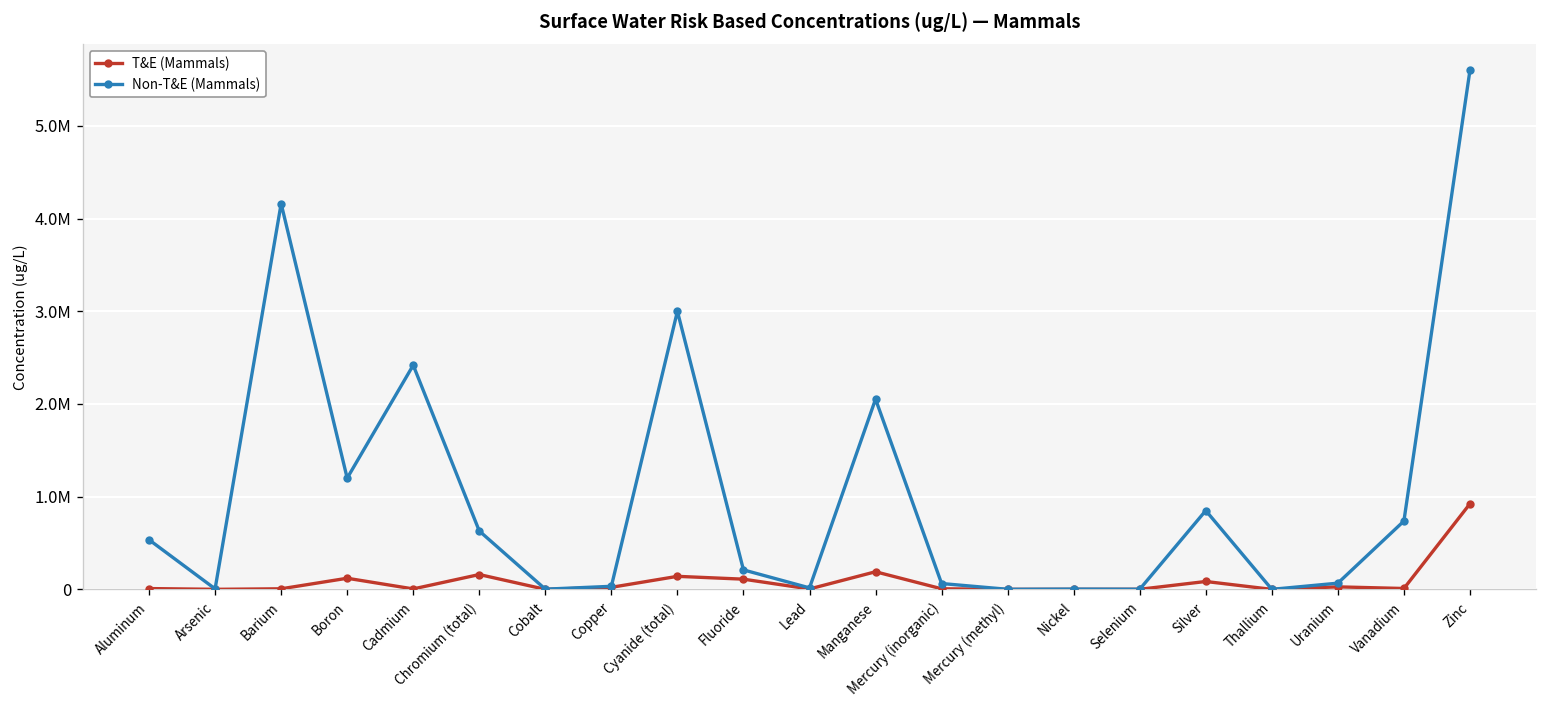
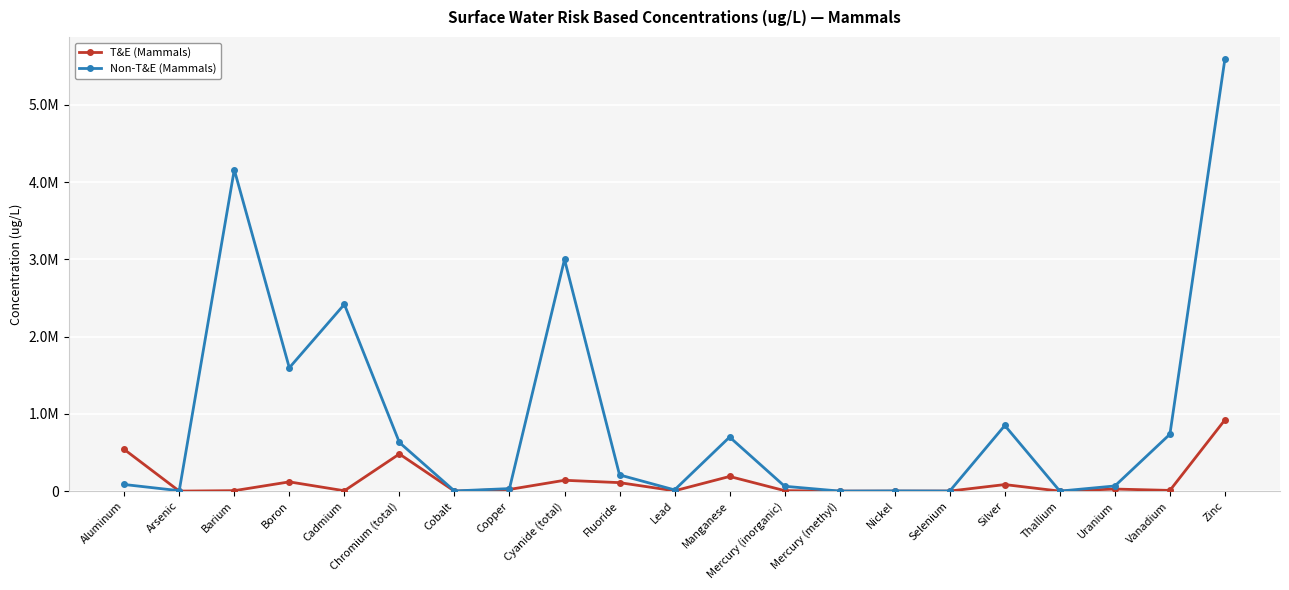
  {
    "T&E (Mammals)": {
-     "Aluminum": 0,
+     "Aluminum": 500000,
      "Barium": 0,
      "Boron": 100000,
      "Cadmium": 0,
-     "Chromium (total)": 200000,
+     "Chromium (total)": 500000,
      "Cyanide (total)": 100000,
      "Fluoride": 100000,
      "Manganese": 200000,
      "Mercury (inorganic)": 0,
      "Silver": 100000,
      "Uranium": 0,
      "Vanadium": 0,
      "Zinc": 900000
    },
    "Non-T&E (Mammals)": {
-     "Aluminum": 500000,
+     "Aluminum": 100000,
      "Barium": 4200000,
-     "Boron": 1200000,
+     "Boron": 1600000,
      "Cadmium": 2400000,
      "Chromium (total)": 600000,
      "Cyanide (total)": 3000000,
      "Fluoride": 200000,
-     "Manganese": 2100000,
+     "Manganese": 700000,
      "Mercury (inorganic)": 100000,
      "Silver": 900000,
      "Uranium": 100000,
      "Vanadium": 700000,
      "Zinc": 5600000
    }
  }
